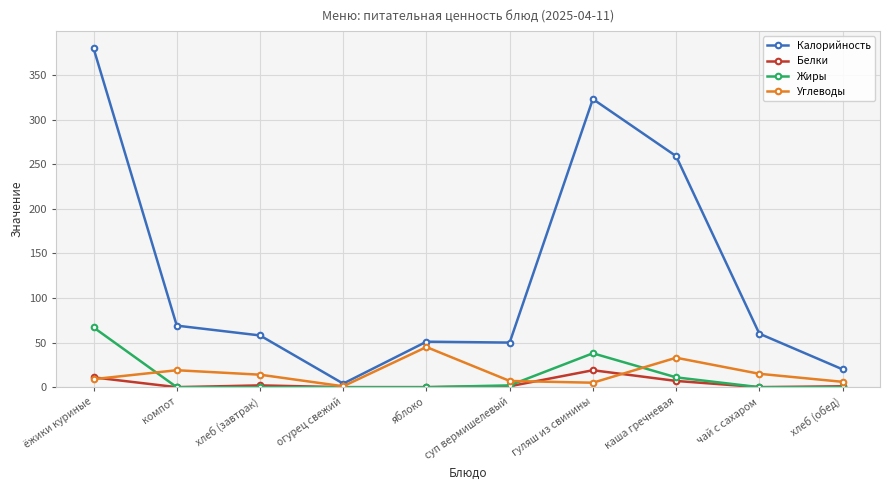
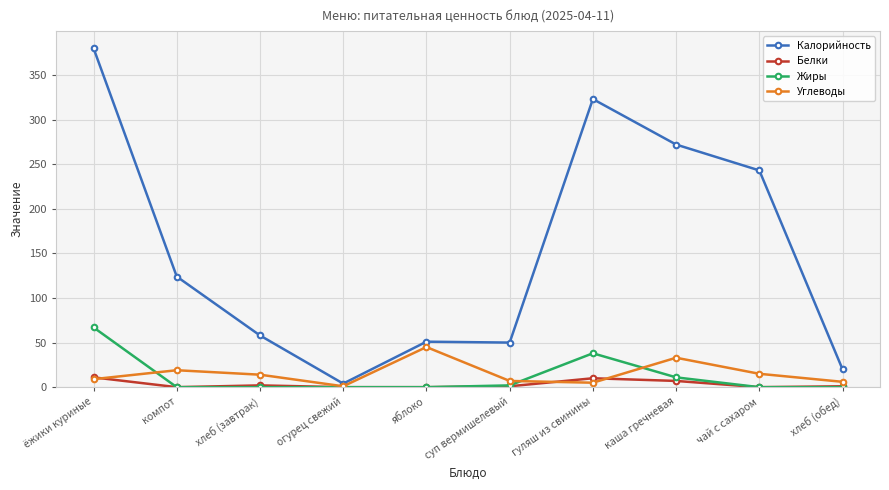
  {
    "Калорийность": {
      "ёжики куриные": 380,
-     "компот": 70,
+     "компот": 120,
      "хлеб (завтрак)": 60,
      "огурец свежий": 0,
      "яблоко": 50,
      "суп вермишелевый": 50,
      "гуляш из свинины": 320,
-     "каша гречневая": 260,
-     "чай с сахаром": 60,
+     "каша гречневая": 270,
+     "чай с сахаром": 240,
      "хлеб (обед)": 20
    },
    "Белки": {
-     "гуляш из свинины": 20,
+     "гуляш из свинины": 10,
      "каша гречневая": 10
    },
    "Жиры": {
      "ёжики куриные": 70,
      "гуляш из свинины": 40,
      "каша гречневая": 10
    },
    "Углеводы": {
      "компот": 20,
      "хлеб (завтрак)": 10,
      "яблоко": 50,
      "суп вермишелевый": 10,
      "гуляш из свинины": 10,
      "каша гречневая": 30,
      "чай с сахаром": 20,
      "хлеб (обед)": 10
    }
  }
